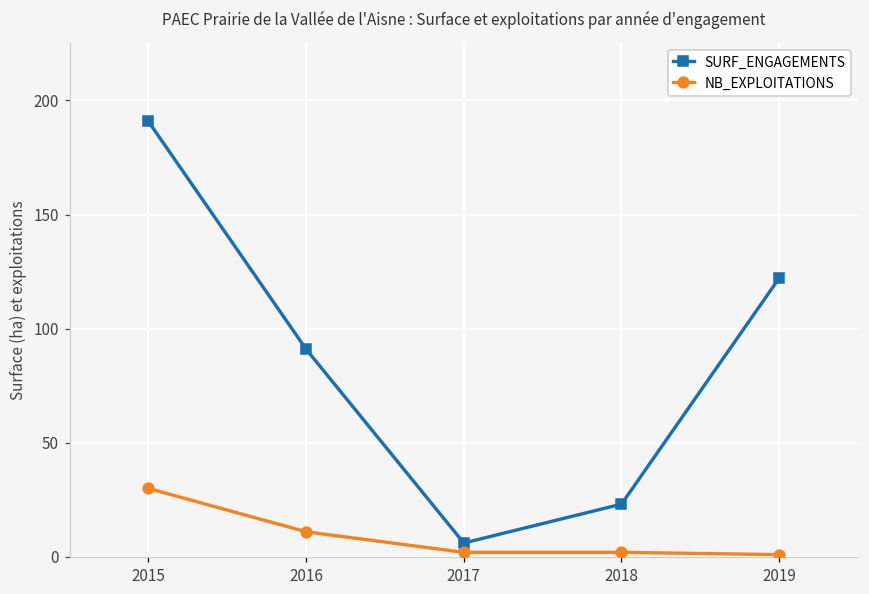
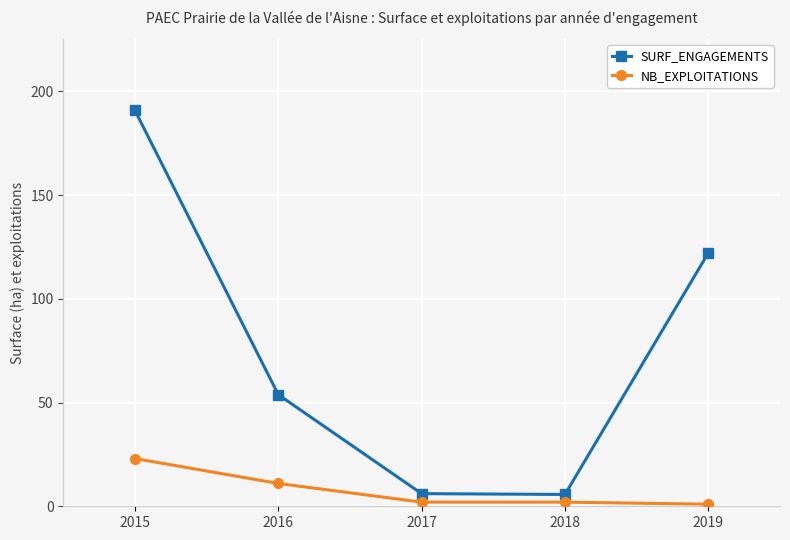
  {
    "SURF_ENGAGEMENTS": {
      "2015": 191,
-     "2016": 91,
+     "2016": 54,
      "2017": 6,
-     "2018": 23,
+     "2018": 6,
      "2019": 122
    },
    "NB_EXPLOITATIONS": {
-     "2015": 30,
+     "2015": 23,
      "2016": 11,
      "2017": 2,
      "2018": 2,
      "2019": 1
    }
  }
